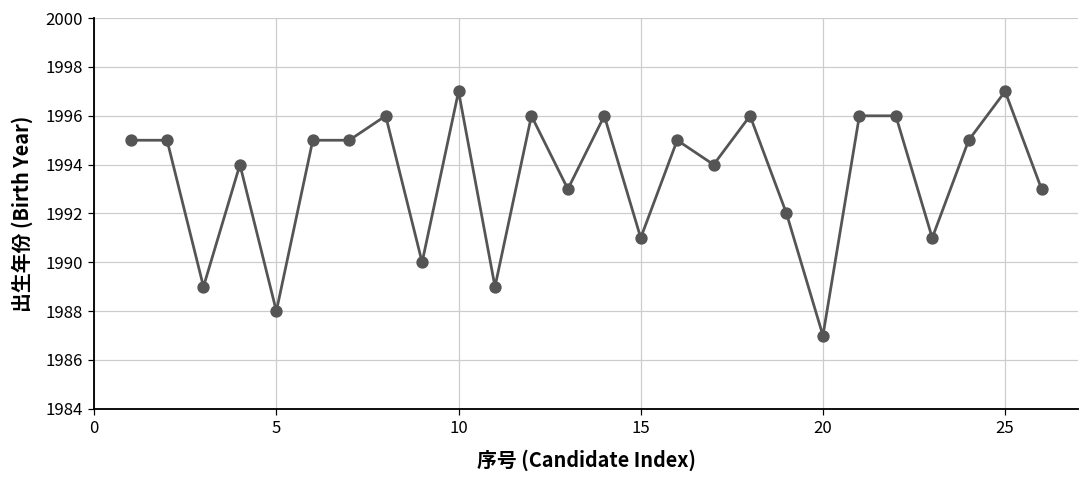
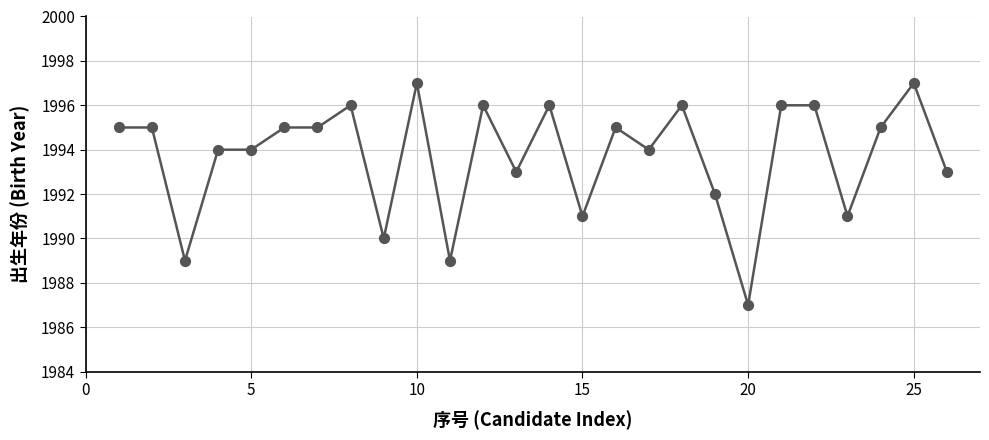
  {
-   "5": 1988,
+   "5": 1994,
    "10": 1997,
    "15": 1991,
    "20": 1987,
    "25": 1997
  }
